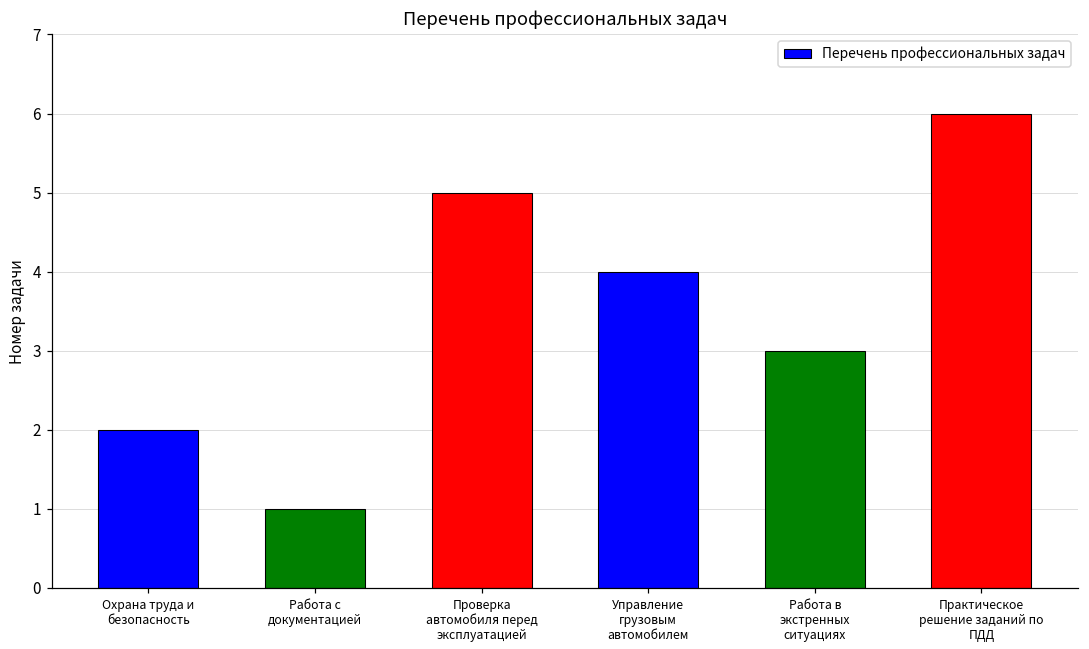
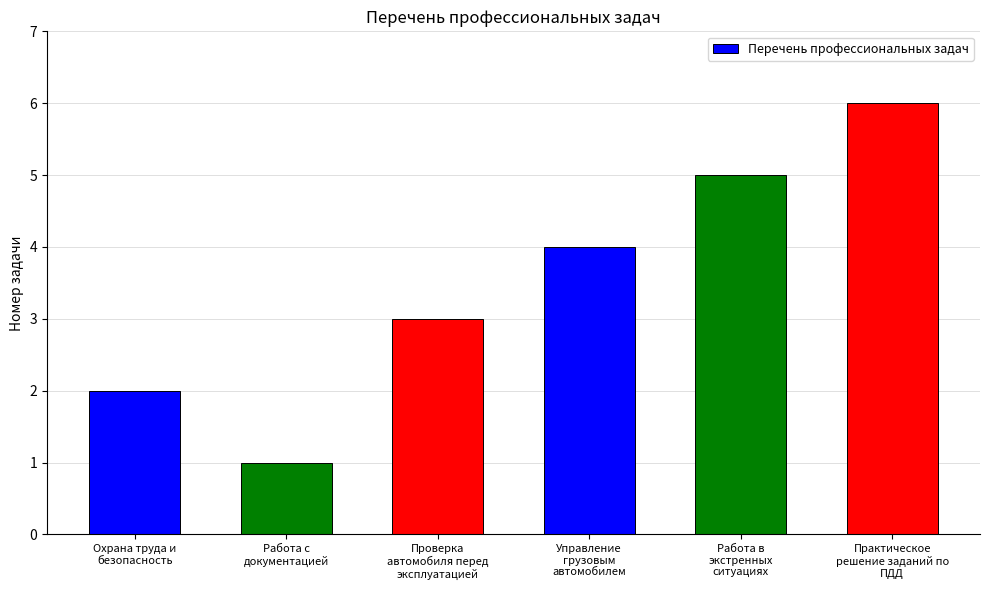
  {
    "Охрана труда и безопасность": 2,
    "Работа с документацией": 1,
-   "Проверка автомобиля перед эксплуатацией": 5,
+   "Проверка автомобиля перед эксплуатацией": 3,
    "Управление грузовым автомобилем": 4,
-   "Работа в экстренных ситуациях": 3,
+   "Работа в экстренных ситуациях": 5,
    "Практическое решение заданий по ПДД": 6
  }
